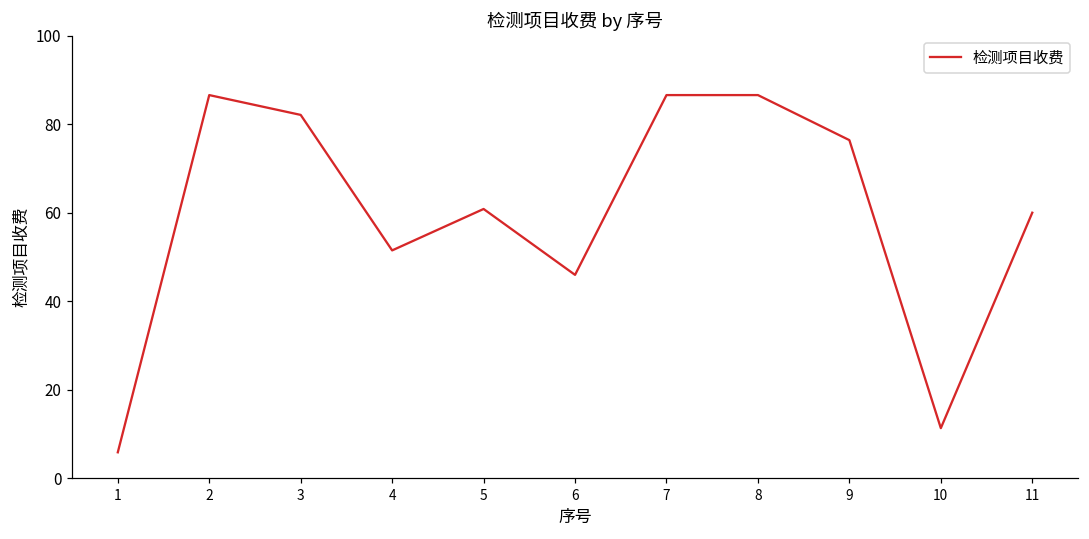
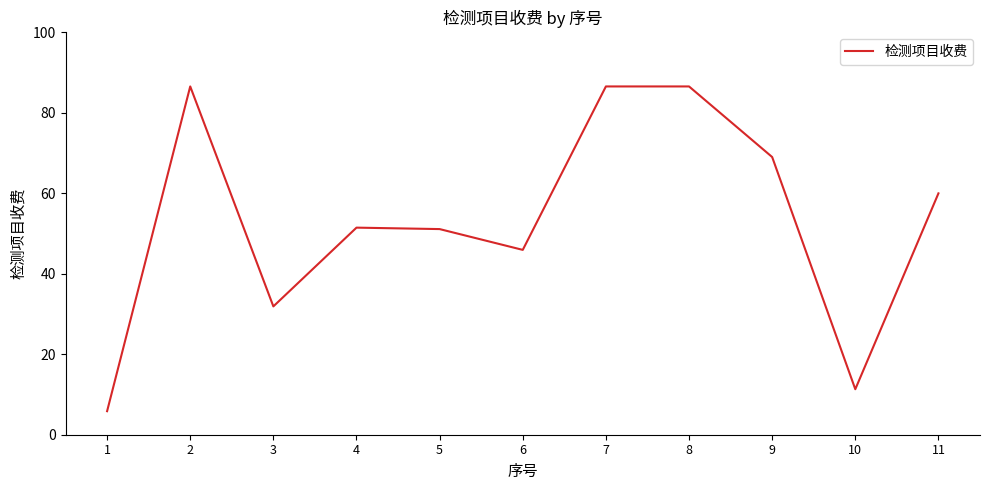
  {
    "1": 6,
    "2": 87,
-   "3": 82,
+   "3": 32,
    "4": 51,
-   "5": 61,
+   "5": 51,
    "6": 46,
    "7": 87,
    "8": 87,
-   "9": 76,
+   "9": 69,
    "10": 11,
    "11": 60
  }
